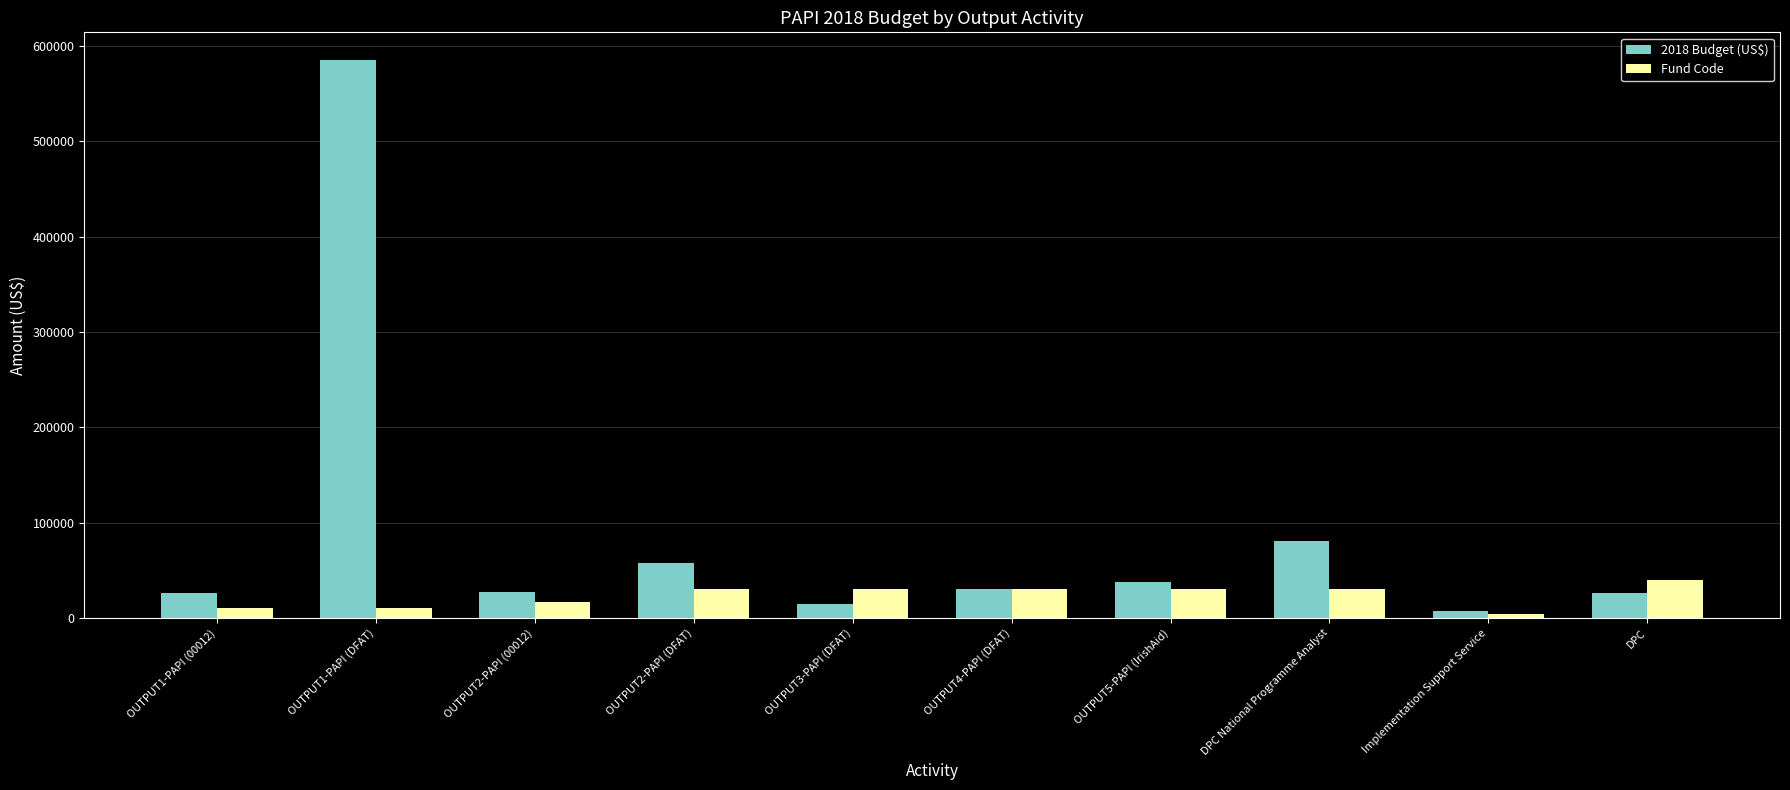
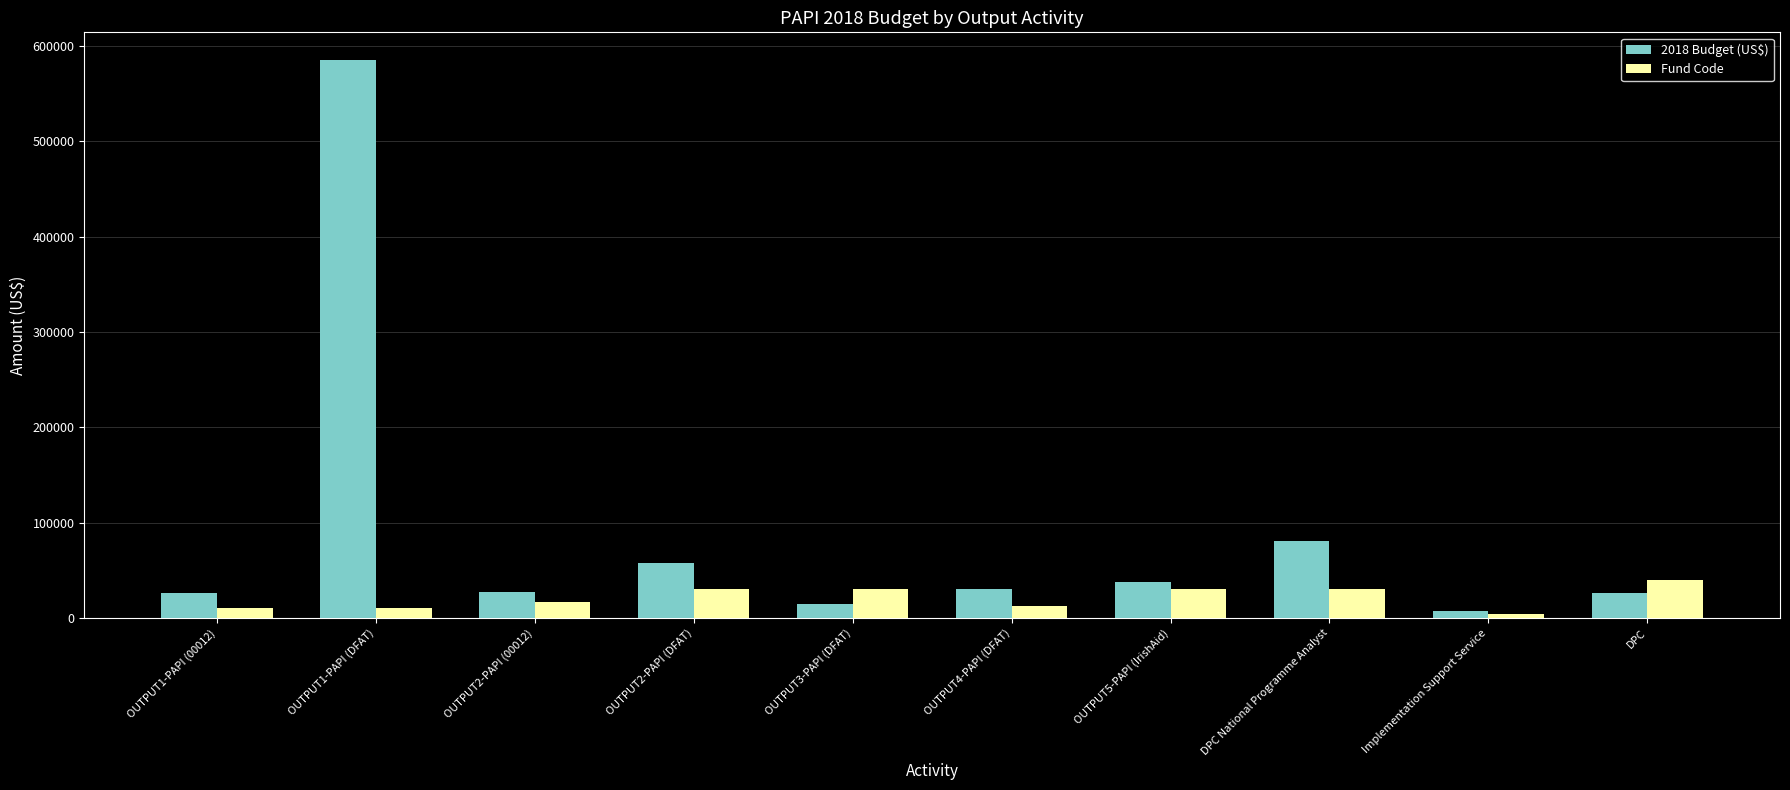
  {
    "2018 Budget (US$)": {
      "OUTPUT1-PAPI (00012)": 30000,
      "OUTPUT1-PAPI (DFAT)": 590000,
      "OUTPUT2-PAPI (00012)": 30000,
      "OUTPUT2-PAPI (DFAT)": 60000,
      "OUTPUT3-PAPI (DFAT)": 20000,
      "OUTPUT4-PAPI (DFAT)": 30000,
      "OUTPUT5-PAPI (IrishAid)": 40000,
      "DPC National Programme Analyst": 80000,
      "Implementation Support Service": 10000,
      "DPC": 30000
    },
    "Fund Code": {
      "OUTPUT1-PAPI (00012)": 10000,
      "OUTPUT1-PAPI (DFAT)": 10000,
      "OUTPUT2-PAPI (00012)": 20000,
      "OUTPUT2-PAPI (DFAT)": 30000,
      "OUTPUT3-PAPI (DFAT)": 30000,
-     "OUTPUT4-PAPI (DFAT)": 30000,
+     "OUTPUT4-PAPI (DFAT)": 10000,
      "OUTPUT5-PAPI (IrishAid)": 30000,
      "DPC National Programme Analyst": 30000,
      "Implementation Support Service": 0,
      "DPC": 40000
    }
  }
